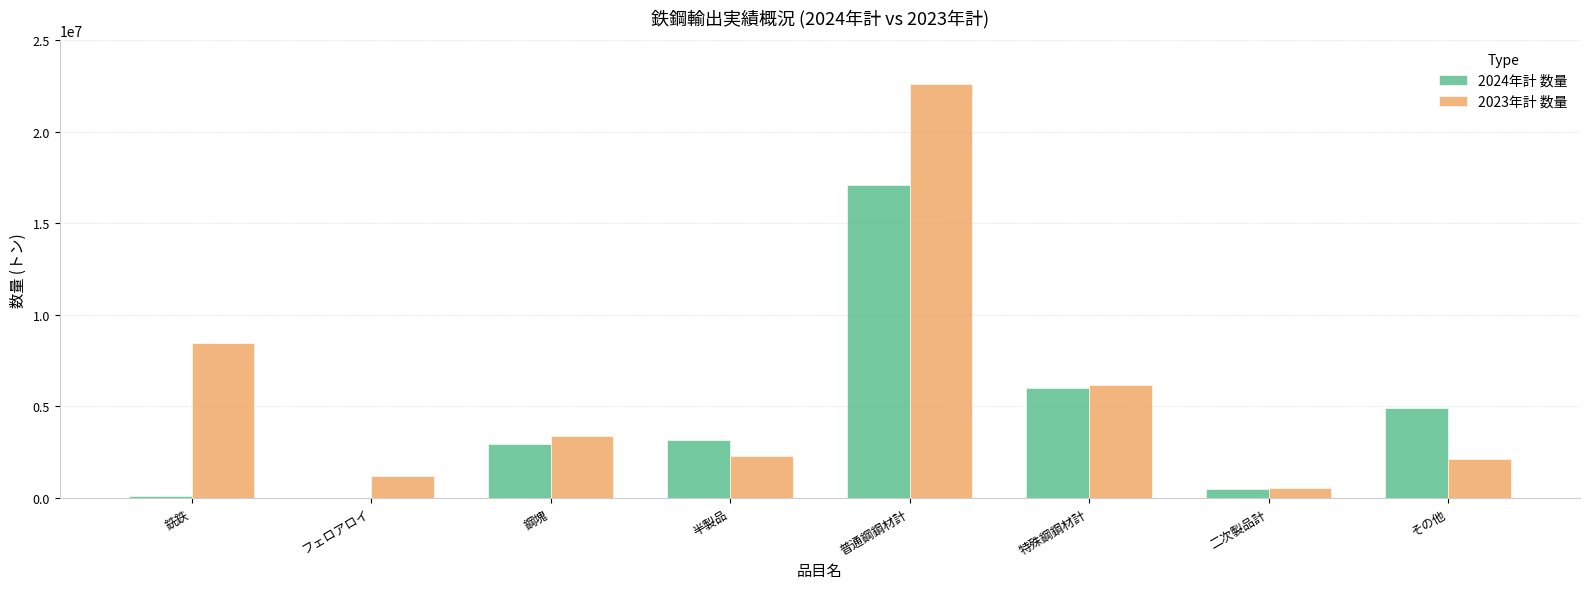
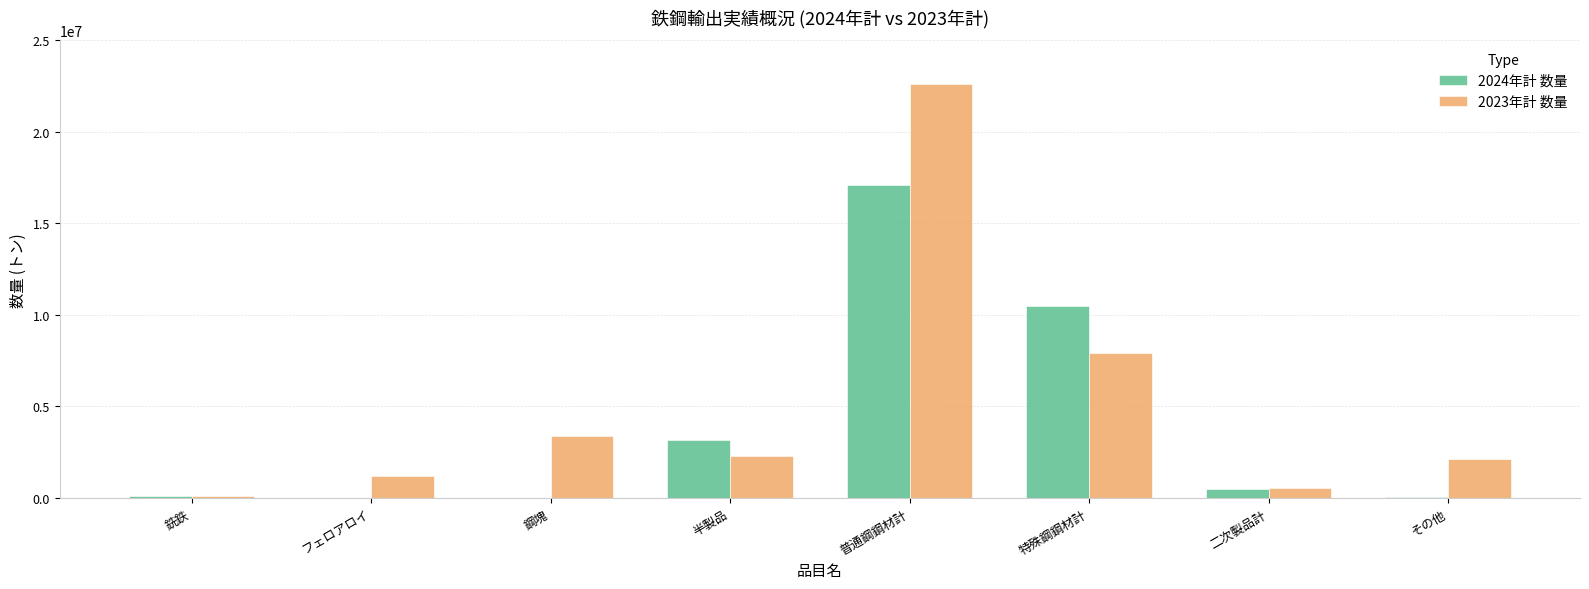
  {
    "2024年計 数量": {
-     "鋼塊": 3000000,
+     "鋼塊": 0,
      "半製品": 3100000,
      "普通鋼鋼材計": 17100000,
-     "特殊鋼鋼材計": 6000000,
+     "特殊鋼鋼材計": 10500000,
      "二次製品計": 500000,
-     "その他": 4900000
+     "その他": 0
    },
    "2023年計 数量": {
-     "銑鉄": 8500000,
+     "銑鉄": 100000,
      "フェロアロイ": 1200000,
      "鋼塊": 3400000,
      "半製品": 2300000,
      "普通鋼鋼材計": 22600000,
-     "特殊鋼鋼材計": 6200000,
+     "特殊鋼鋼材計": 7900000,
      "二次製品計": 500000,
      "その他": 2100000
    }
  }
